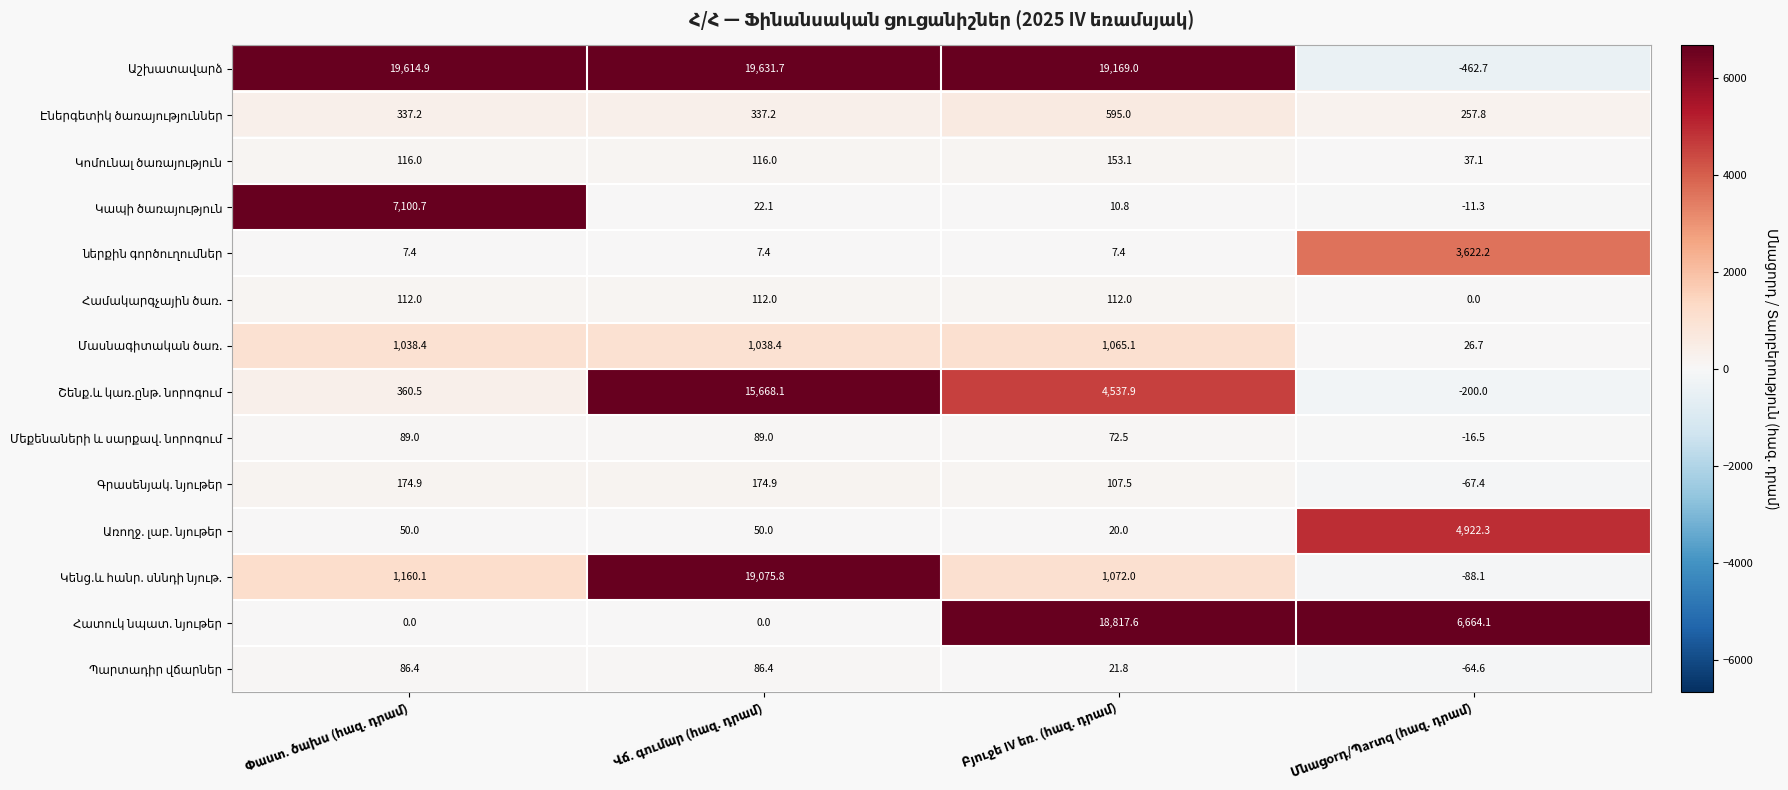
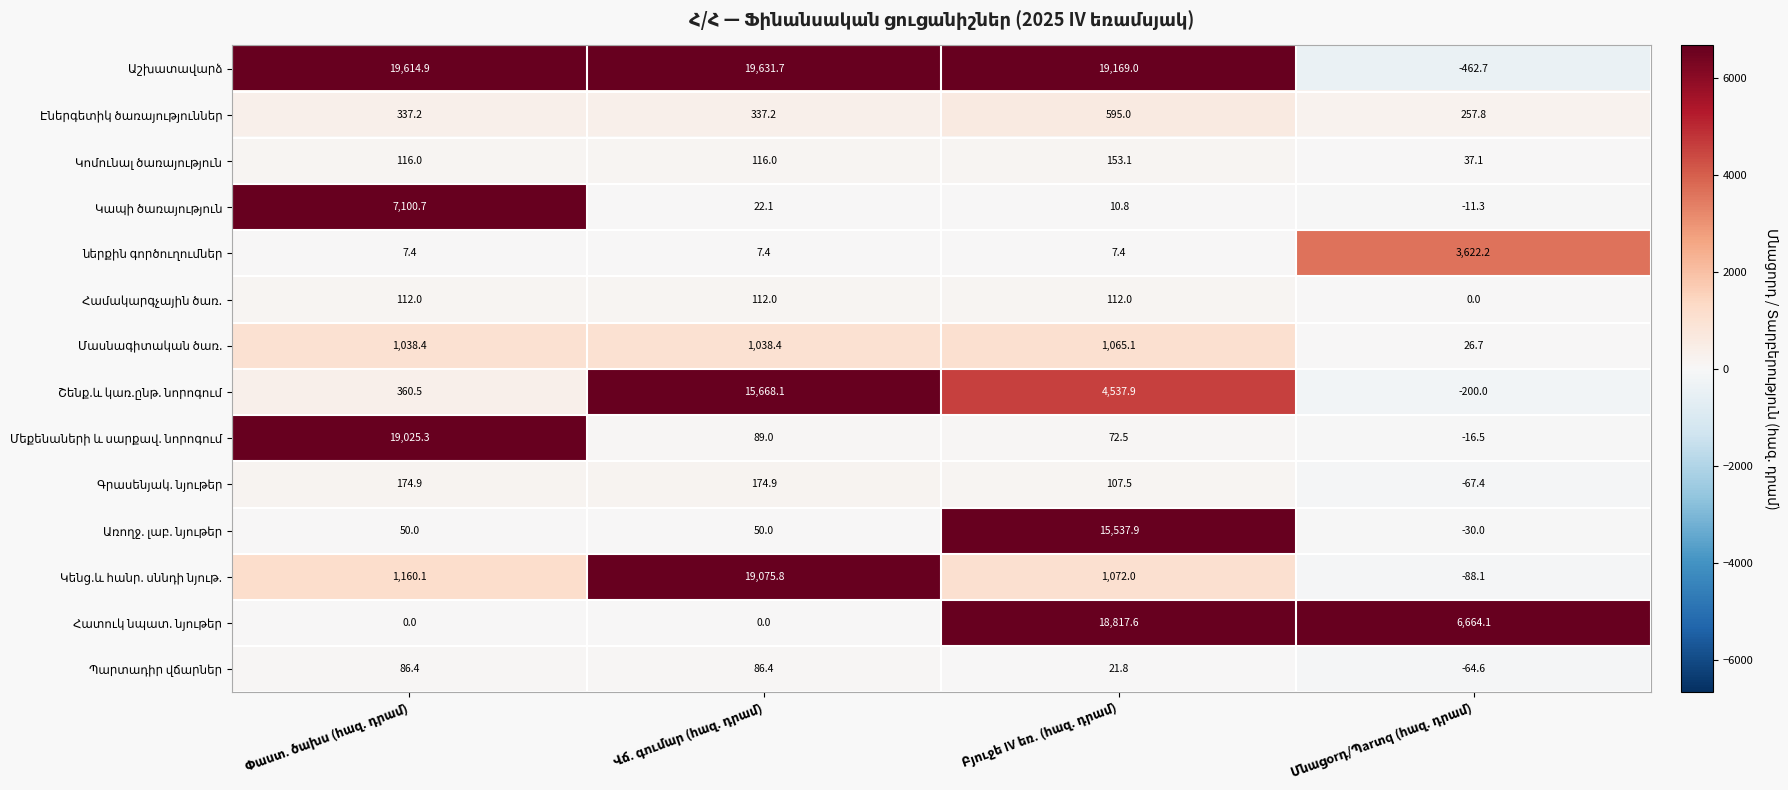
  {
    "Աշխատավարձ": {
      "Փաստ. ծախս (հազ. դրամ)": "19,614.9",
      "Վճ. գումար (հազ. դրամ)": "19,631.7",
      "Բյուջե IV եռ. (հազ. դրամ)": "19,169.0",
      "Մնացorդ/Պarտq (հազ. դրամ)": "-462.7"
    },
    "Էներգետիկ ծառայություններ": {
      "Փաստ. ծախս (հազ. դրամ)": "337.2",
      "Վճ. գումար (հազ. դրամ)": "337.2",
      "Բյուջե IV եռ. (հազ. դրամ)": "595.0",
      "Մնացorդ/Պarտq (հազ. դրամ)": "257.8"
    },
    "Կոմունալ ծառայություն": {
      "Փաստ. ծախս (հազ. դրամ)": "116.0",
      "Վճ. գումար (հազ. դրամ)": "116.0",
      "Բյուջե IV եռ. (հազ. դրամ)": "153.1",
      "Մնացorդ/Պarտq (հազ. դրամ)": "37.1"
    },
    "Կապի ծառայություն": {
      "Փաստ. ծախս (հազ. դրամ)": "7,100.7",
      "Վճ. գումար (հազ. դրամ)": "22.1",
      "Բյուջե IV եռ. (հազ. դրամ)": "10.8",
      "Մնացorդ/Պarտq (հազ. դրամ)": "-11.3"
    },
    "ներքին գործուղումներ": {
      "Փաստ. ծախս (հազ. դրամ)": "7.4",
      "Վճ. գումար (հազ. դրամ)": "7.4",
      "Բյուջե IV եռ. (հազ. դրամ)": "7.4",
      "Մնացorդ/Պarտq (հազ. դրամ)": "3,622.2"
    },
    "Համակարգչային ծառ.": {
      "Փաստ. ծախս (հազ. դրամ)": "112.0",
      "Վճ. գումար (հազ. դրամ)": "112.0",
      "Բյուջե IV եռ. (հազ. դրամ)": "112.0",
      "Մնացorդ/Պarտq (հազ. դրամ)": "0.0"
    },
    "Մասնագիտական ծառ.": {
      "Փաստ. ծախս (հազ. դրամ)": "1,038.4",
      "Վճ. գումար (հազ. դրամ)": "1,038.4",
      "Բյուջե IV եռ. (հազ. դրամ)": "1,065.1",
      "Մնացorդ/Պarտq (հազ. դրամ)": "26.7"
    },
    "Շենք.և կառ.ընթ. նորոգում": {
      "Փաստ. ծախս (հազ. դրամ)": "360.5",
      "Վճ. գումար (հազ. դրամ)": "15,668.1",
      "Բյուջե IV եռ. (հազ. դրամ)": "4,537.9",
      "Մնացorդ/Պarտq (հազ. դրամ)": "-200.0"
    },
    "Մեքենաների և սարքավ. նորոգում": {
-     "Փաստ. ծախս (հազ. դրամ)": "89.0",
+     "Փաստ. ծախս (հազ. դրամ)": "19,025.3",
      "Վճ. գումար (հազ. դրամ)": "89.0",
      "Բյուջե IV եռ. (հազ. դրամ)": "72.5",
      "Մնացorդ/Պarտq (հազ. դրամ)": "-16.5"
    },
    "Գրասենյակ. նյութեր": {
      "Փաստ. ծախս (հազ. դրամ)": "174.9",
      "Վճ. գումար (հազ. դրամ)": "174.9",
      "Բյուջե IV եռ. (հազ. դրամ)": "107.5",
      "Մնացorդ/Պarտq (հազ. դրամ)": "-67.4"
    },
    "Առողջ. լաբ. նյութեր": {
      "Փաստ. ծախս (հազ. դրամ)": "50.0",
      "Վճ. գումար (հազ. դրամ)": "50.0",
-     "Բյուջե IV եռ. (հազ. դրամ)": "20.0",
-     "Մնացorդ/Պarտq (հազ. դրամ)": "4,922.3"
+     "Բյուջե IV եռ. (հազ. դրամ)": "15,537.9",
+     "Մնացorդ/Պarտq (հազ. դրամ)": "-30.0"
    },
    "Կենց.և հանր. սննդի նյութ.": {
      "Փաստ. ծախս (հազ. դրամ)": "1,160.1",
      "Վճ. գումար (հազ. դրամ)": "19,075.8",
      "Բյուջե IV եռ. (հազ. դրամ)": "1,072.0",
      "Մնացorդ/Պarտq (հազ. դրամ)": "-88.1"
    },
    "Հատուկ նպատ. նյութեր": {
      "Փաստ. ծախս (հազ. դրամ)": "0.0",
      "Վճ. գումար (հազ. դրամ)": "0.0",
      "Բյուջե IV եռ. (հազ. դրամ)": "18,817.6",
      "Մնացorդ/Պarտq (հազ. դրամ)": "6,664.1"
    },
    "Պարտադիր վճարներ": {
      "Փաստ. ծախս (հազ. դրամ)": "86.4",
      "Վճ. գումար (հազ. դրամ)": "86.4",
      "Բյուջե IV եռ. (հազ. դրամ)": "21.8",
      "Մնացorդ/Պarտq (հազ. դրամ)": "-64.6"
    }
  }
